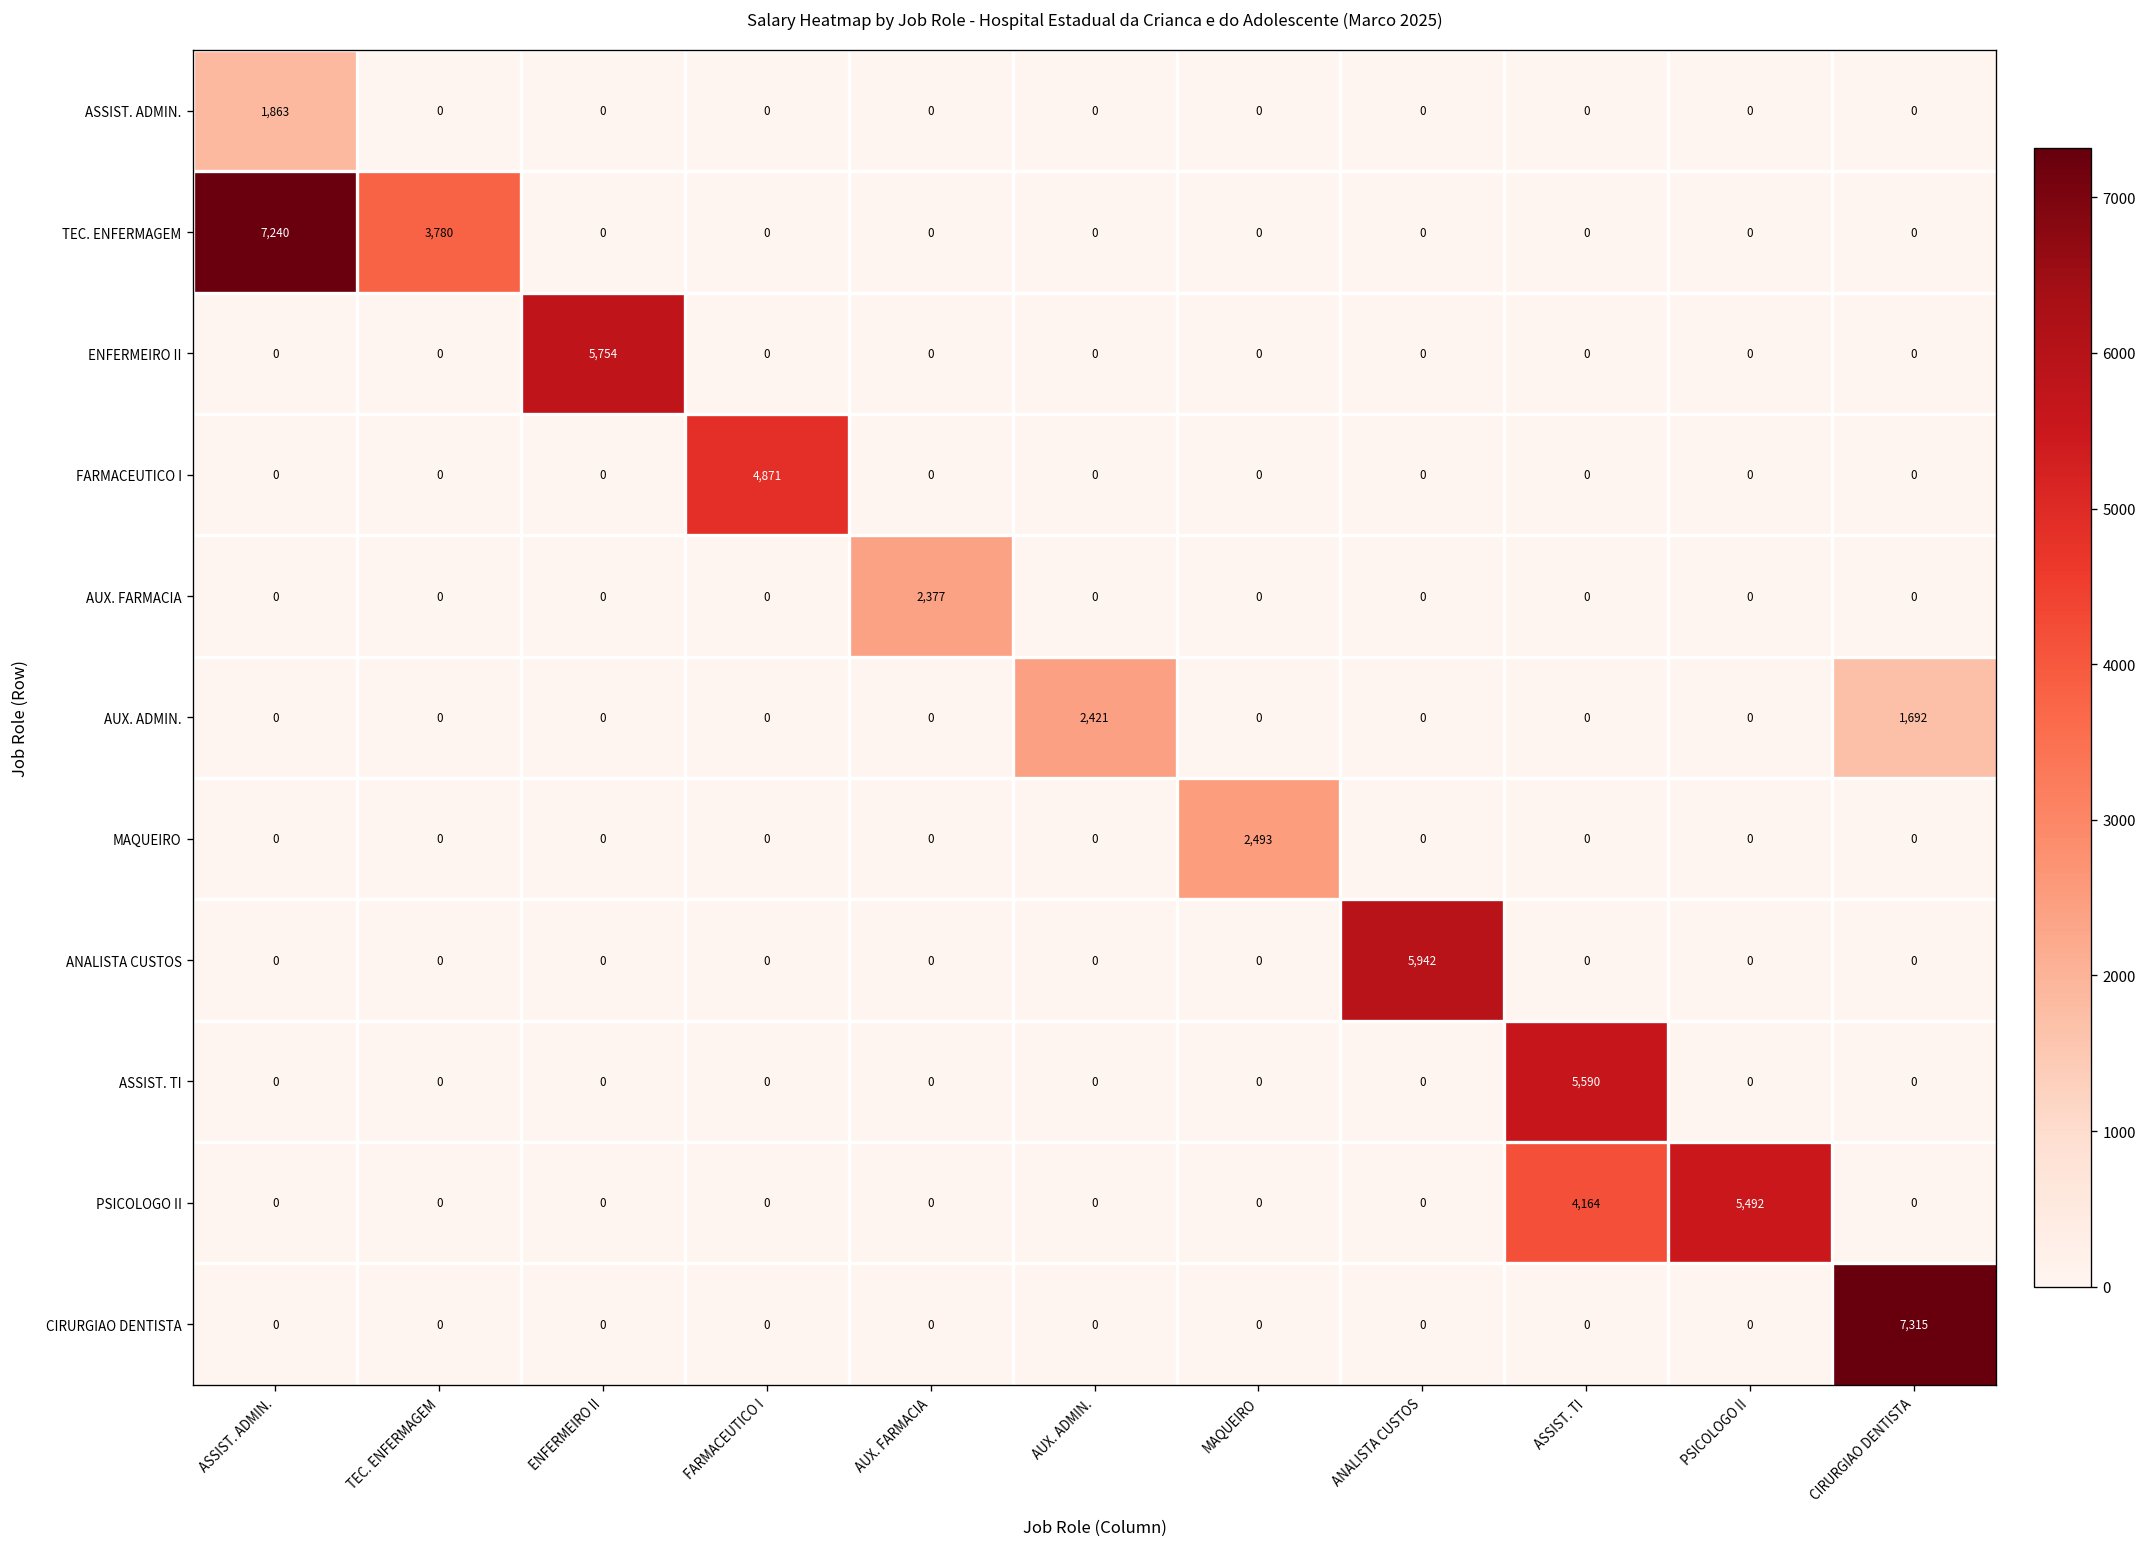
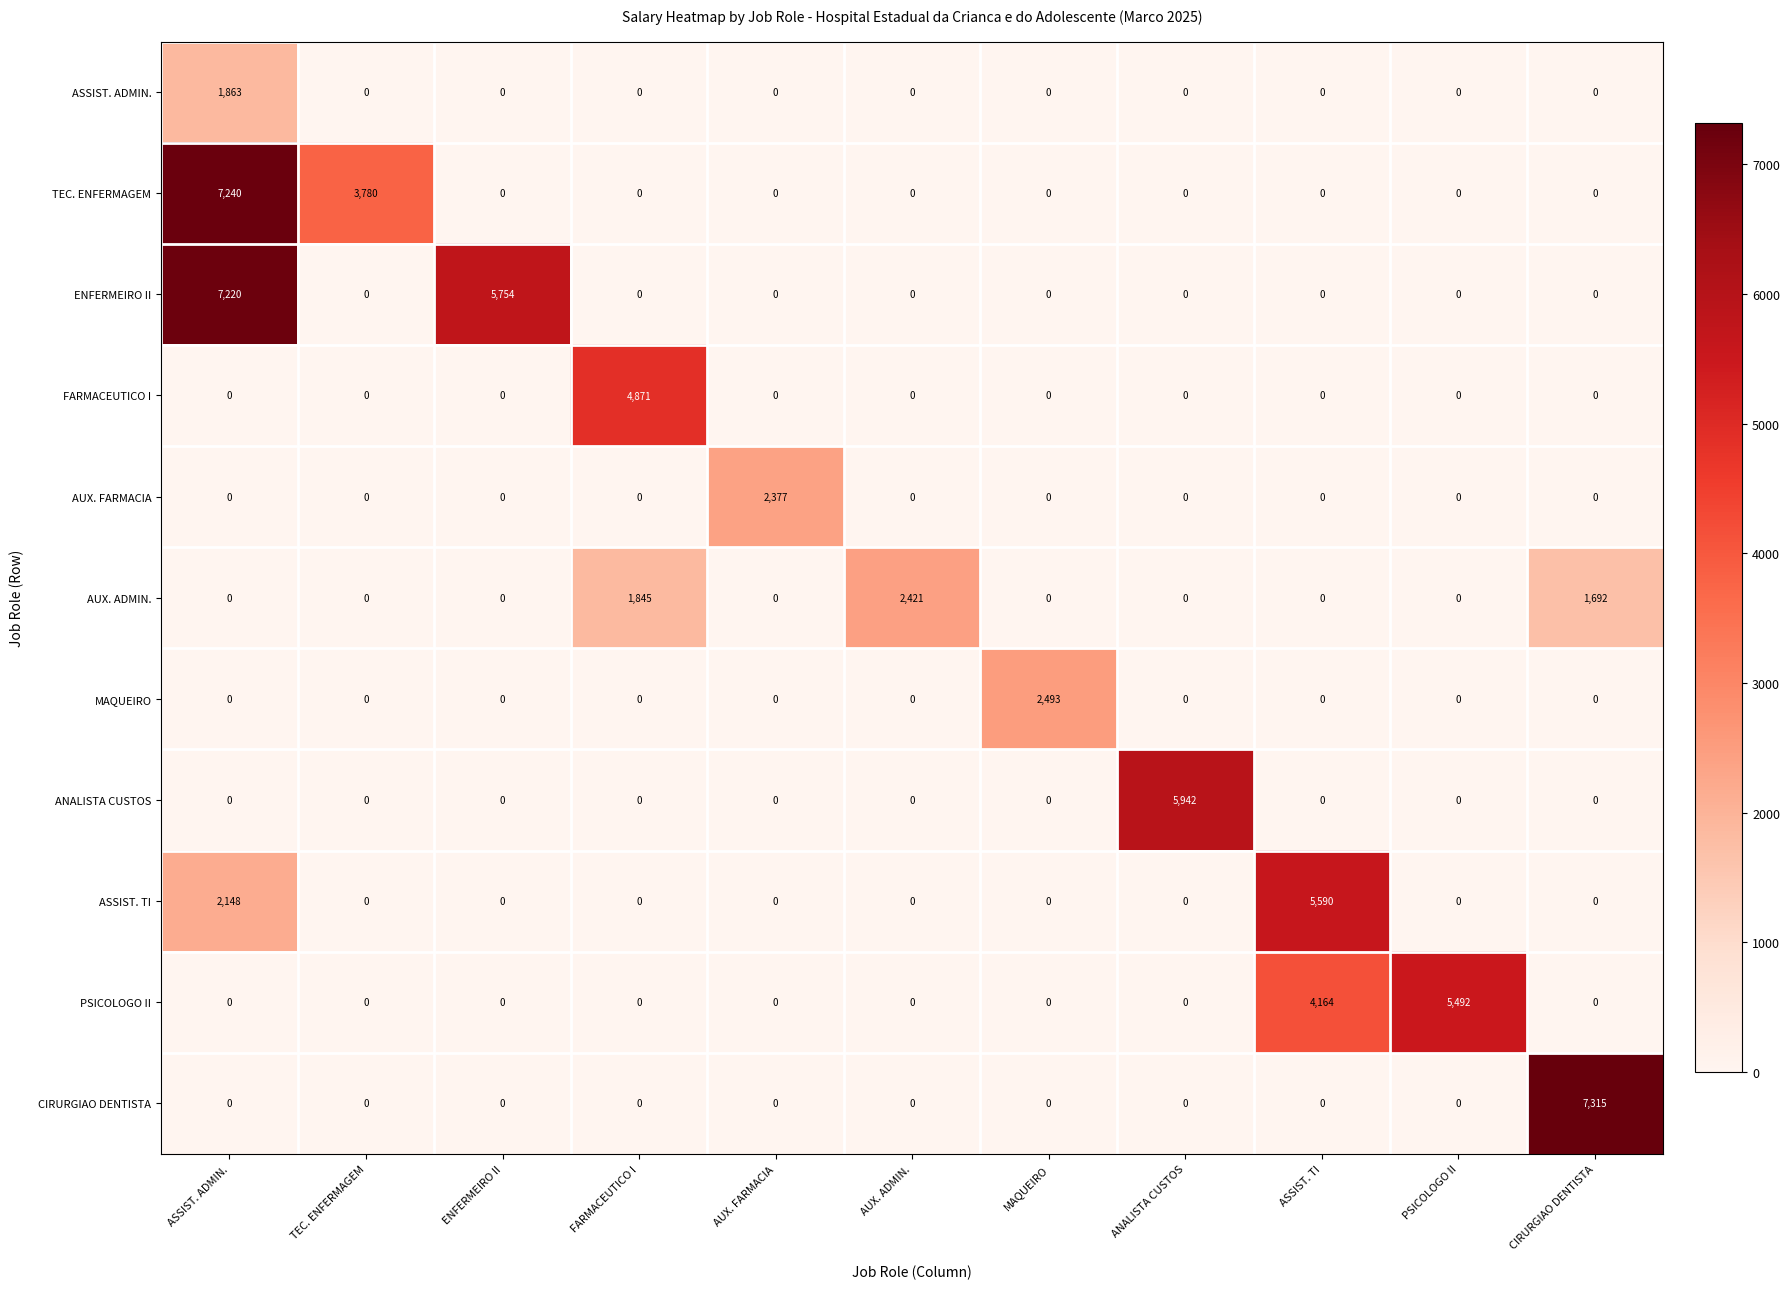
  {
    "ASSIST. ADMIN.": {
      "ASSIST. ADMIN.": "1,863",
      "TEC. ENFERMAGEM": "0",
      "ENFERMEIRO II": "0",
      "FARMACEUTICO I": "0",
      "AUX. FARMACIA": "0",
      "AUX. ADMIN.": "0",
      "MAQUEIRO": "0",
      "ANALISTA CUSTOS": "0",
      "ASSIST. TI": "0",
      "PSICOLOGO II": "0",
      "CIRURGIAO DENTISTA": "0"
    },
    "TEC. ENFERMAGEM": {
      "ASSIST. ADMIN.": "7,240",
      "TEC. ENFERMAGEM": "3,780",
      "ENFERMEIRO II": "0",
      "FARMACEUTICO I": "0",
      "AUX. FARMACIA": "0",
      "AUX. ADMIN.": "0",
      "MAQUEIRO": "0",
      "ANALISTA CUSTOS": "0",
      "ASSIST. TI": "0",
      "PSICOLOGO II": "0",
      "CIRURGIAO DENTISTA": "0"
    },
    "ENFERMEIRO II": {
-     "ASSIST. ADMIN.": "0",
+     "ASSIST. ADMIN.": "7,220",
      "TEC. ENFERMAGEM": "0",
      "ENFERMEIRO II": "5,754",
      "FARMACEUTICO I": "0",
      "AUX. FARMACIA": "0",
      "AUX. ADMIN.": "0",
      "MAQUEIRO": "0",
      "ANALISTA CUSTOS": "0",
      "ASSIST. TI": "0",
      "PSICOLOGO II": "0",
      "CIRURGIAO DENTISTA": "0"
    },
    "FARMACEUTICO I": {
      "ASSIST. ADMIN.": "0",
      "TEC. ENFERMAGEM": "0",
      "ENFERMEIRO II": "0",
      "FARMACEUTICO I": "4,871",
      "AUX. FARMACIA": "0",
      "AUX. ADMIN.": "0",
      "MAQUEIRO": "0",
      "ANALISTA CUSTOS": "0",
      "ASSIST. TI": "0",
      "PSICOLOGO II": "0",
      "CIRURGIAO DENTISTA": "0"
    },
    "AUX. FARMACIA": {
      "ASSIST. ADMIN.": "0",
      "TEC. ENFERMAGEM": "0",
      "ENFERMEIRO II": "0",
      "FARMACEUTICO I": "0",
      "AUX. FARMACIA": "2,377",
      "AUX. ADMIN.": "0",
      "MAQUEIRO": "0",
      "ANALISTA CUSTOS": "0",
      "ASSIST. TI": "0",
      "PSICOLOGO II": "0",
      "CIRURGIAO DENTISTA": "0"
    },
    "AUX. ADMIN.": {
      "ASSIST. ADMIN.": "0",
      "TEC. ENFERMAGEM": "0",
      "ENFERMEIRO II": "0",
-     "FARMACEUTICO I": "0",
+     "FARMACEUTICO I": "1,845",
      "AUX. FARMACIA": "0",
      "AUX. ADMIN.": "2,421",
      "MAQUEIRO": "0",
      "ANALISTA CUSTOS": "0",
      "ASSIST. TI": "0",
      "PSICOLOGO II": "0",
      "CIRURGIAO DENTISTA": "1,692"
    },
    "MAQUEIRO": {
      "ASSIST. ADMIN.": "0",
      "TEC. ENFERMAGEM": "0",
      "ENFERMEIRO II": "0",
      "FARMACEUTICO I": "0",
      "AUX. FARMACIA": "0",
      "AUX. ADMIN.": "0",
      "MAQUEIRO": "2,493",
      "ANALISTA CUSTOS": "0",
      "ASSIST. TI": "0",
      "PSICOLOGO II": "0",
      "CIRURGIAO DENTISTA": "0"
    },
    "ANALISTA CUSTOS": {
      "ASSIST. ADMIN.": "0",
      "TEC. ENFERMAGEM": "0",
      "ENFERMEIRO II": "0",
      "FARMACEUTICO I": "0",
      "AUX. FARMACIA": "0",
      "AUX. ADMIN.": "0",
      "MAQUEIRO": "0",
      "ANALISTA CUSTOS": "5,942",
      "ASSIST. TI": "0",
      "PSICOLOGO II": "0",
      "CIRURGIAO DENTISTA": "0"
    },
    "ASSIST. TI": {
-     "ASSIST. ADMIN.": "0",
+     "ASSIST. ADMIN.": "2,148",
      "TEC. ENFERMAGEM": "0",
      "ENFERMEIRO II": "0",
      "FARMACEUTICO I": "0",
      "AUX. FARMACIA": "0",
      "AUX. ADMIN.": "0",
      "MAQUEIRO": "0",
      "ANALISTA CUSTOS": "0",
      "ASSIST. TI": "5,590",
      "PSICOLOGO II": "0",
      "CIRURGIAO DENTISTA": "0"
    },
    "PSICOLOGO II": {
      "ASSIST. ADMIN.": "0",
      "TEC. ENFERMAGEM": "0",
      "ENFERMEIRO II": "0",
      "FARMACEUTICO I": "0",
      "AUX. FARMACIA": "0",
      "AUX. ADMIN.": "0",
      "MAQUEIRO": "0",
      "ANALISTA CUSTOS": "0",
      "ASSIST. TI": "4,164",
      "PSICOLOGO II": "5,492",
      "CIRURGIAO DENTISTA": "0"
    },
    "CIRURGIAO DENTISTA": {
      "ASSIST. ADMIN.": "0",
      "TEC. ENFERMAGEM": "0",
      "ENFERMEIRO II": "0",
      "FARMACEUTICO I": "0",
      "AUX. FARMACIA": "0",
      "AUX. ADMIN.": "0",
      "MAQUEIRO": "0",
      "ANALISTA CUSTOS": "0",
      "ASSIST. TI": "0",
      "PSICOLOGO II": "0",
      "CIRURGIAO DENTISTA": "7,315"
    }
  }
